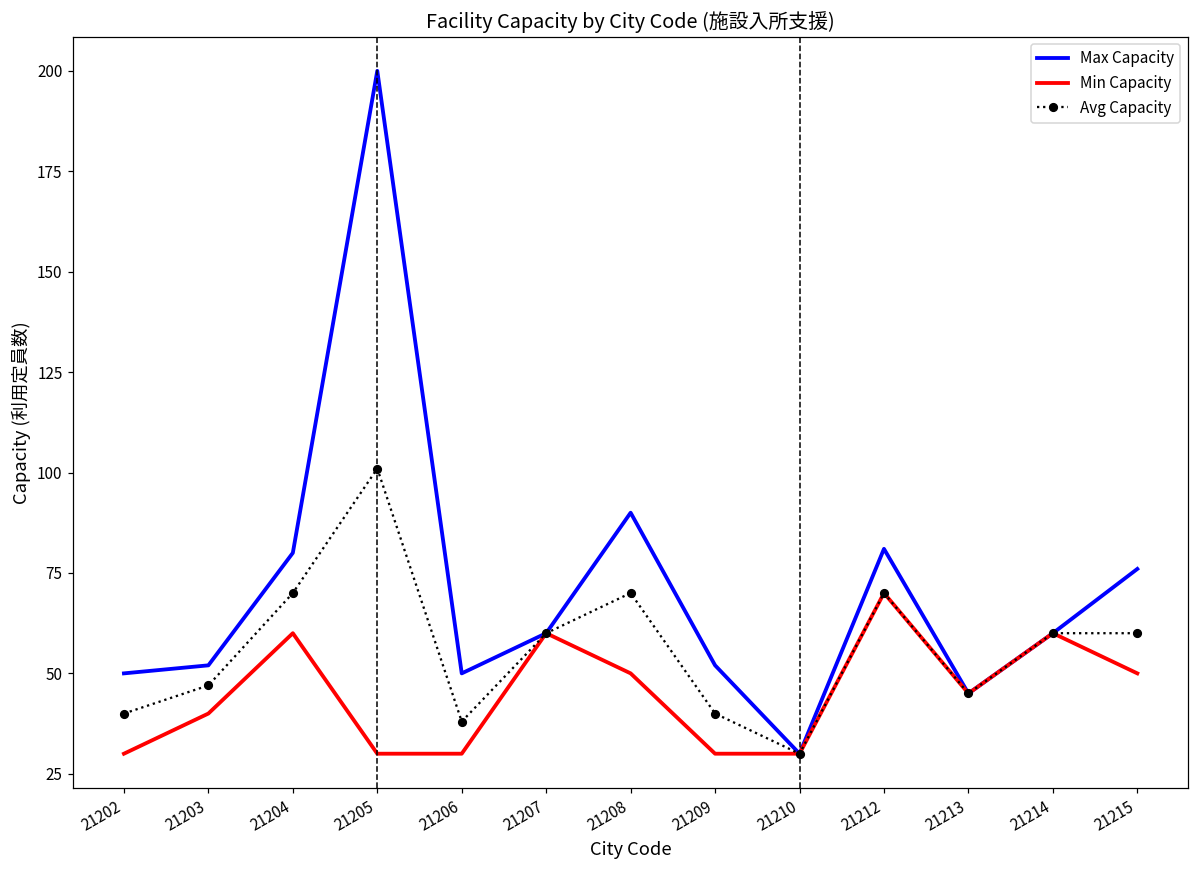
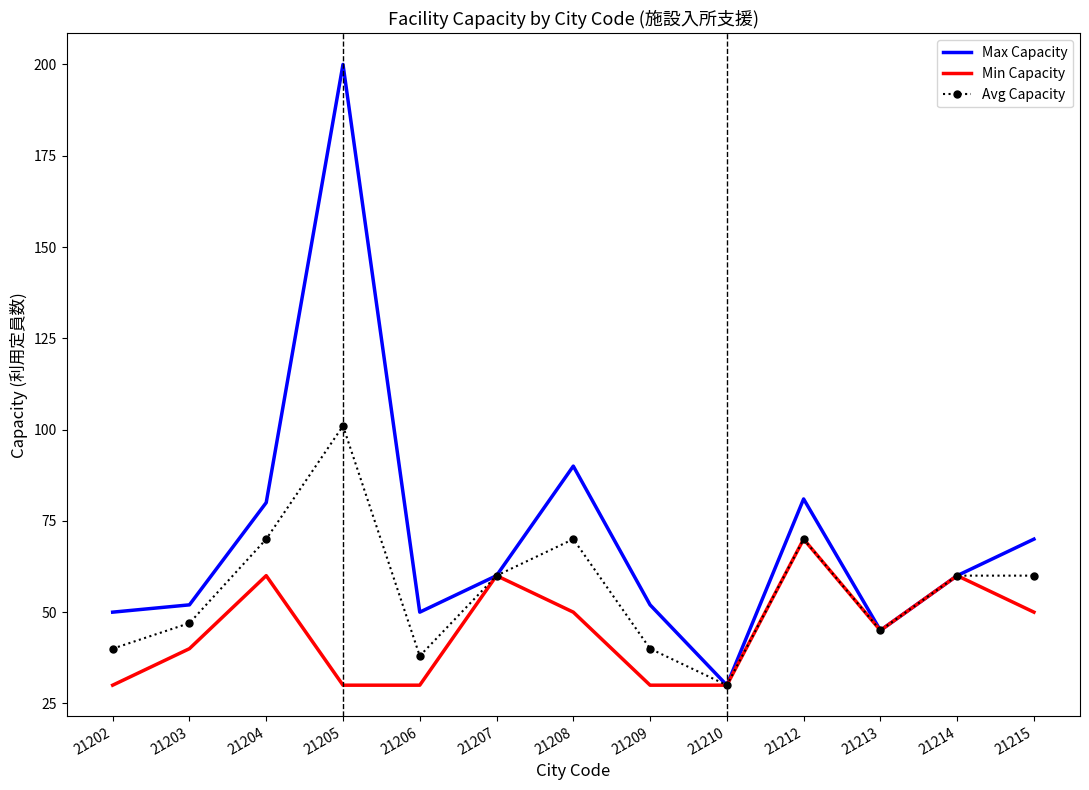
  {
    "Max Capacity": {
      "21202": 50,
      "21203": 52,
      "21204": 80,
      "21205": 200,
      "21206": 50,
      "21208": 90,
      "21209": 52,
      "21212": 81,
-     "21215": 76
+     "21215": 70
    },
    "Min Capacity": {
      "21202": 30,
      "21203": 40,
      "21204": 60,
      "21205": 30,
      "21206": 30,
      "21208": 50,
      "21209": 30,
      "21215": 50
    },
    "Avg Capacity": {
      "21202": 40,
      "21203": 47,
      "21204": 70,
      "21205": 101,
      "21206": 38,
      "21208": 70,
      "21209": 40,
      "21215": 60
    }
  }
